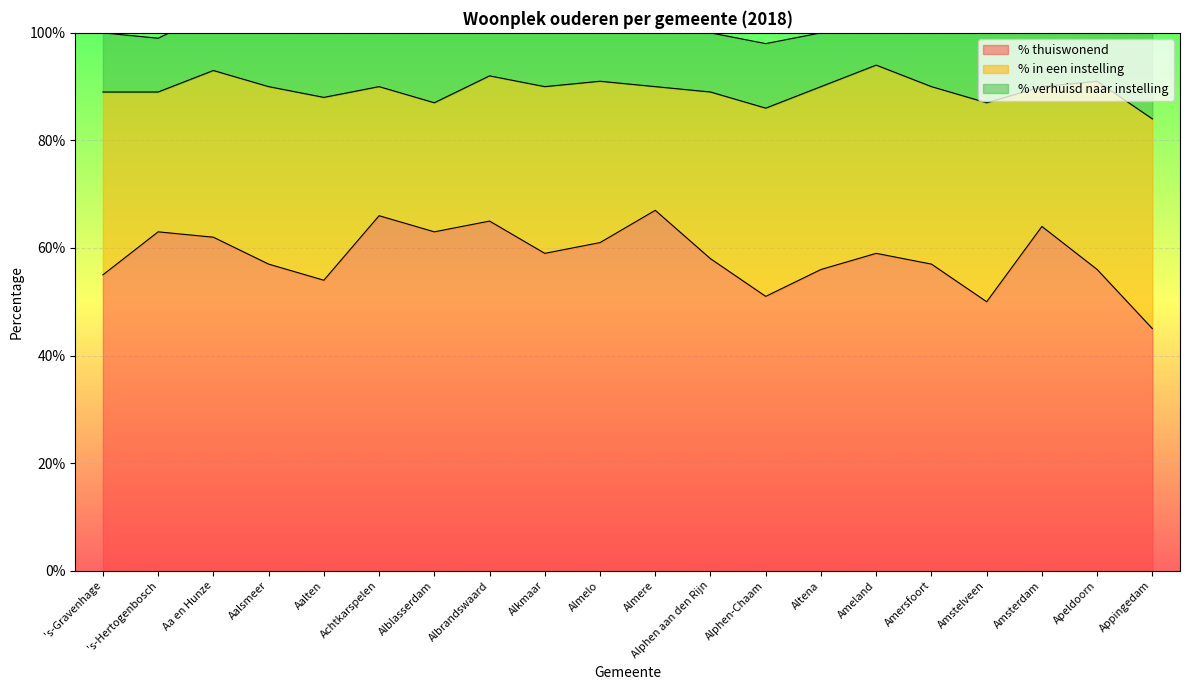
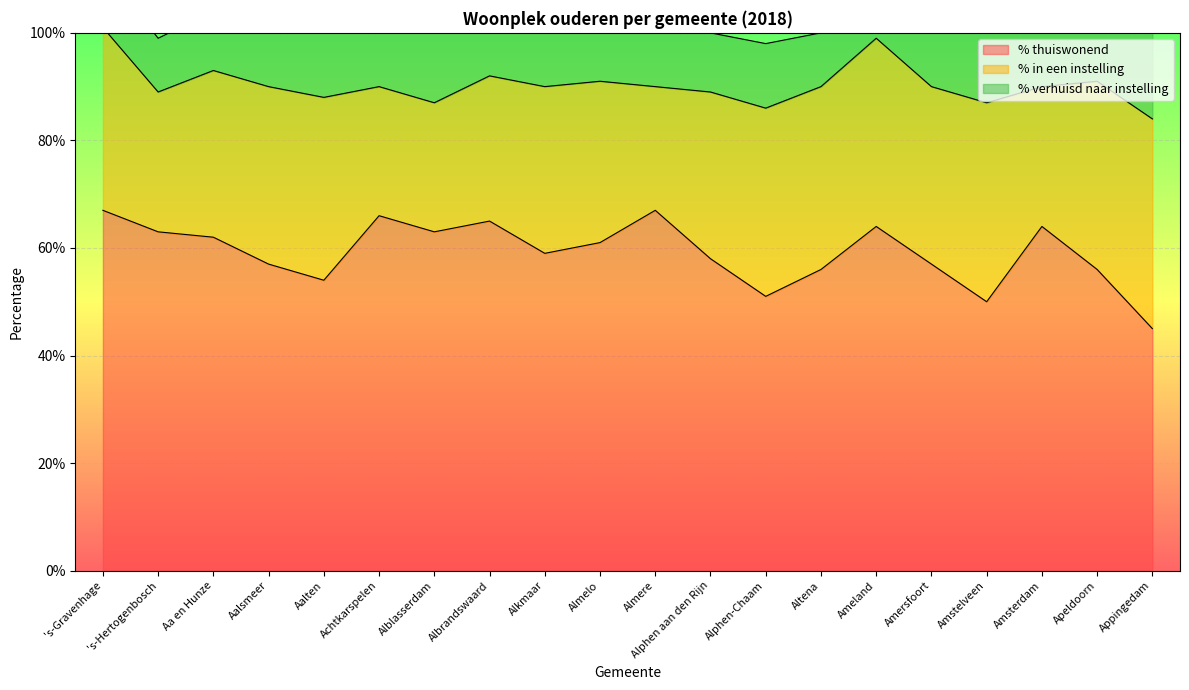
  {
    "% thuiswonend": {
-     "'s-Gravenhage": "55%",
+     "'s-Gravenhage": "67%",
      "'s-Hertogenbosch": "63%",
      "Aa en Hunze": "62%",
      "Aalsmeer": "57%",
      "Aalten": "54%",
      "Achtkarspelen": "66%",
      "Alblasserdam": "63%",
      "Albrandswaard": "65%",
      "Alkmaar": "59%",
      "Almelo": "61%",
      "Almere": "67%",
      "Alphen aan den Rijn": "58%",
      "Alphen-Chaam": "51%",
      "Altena": "56%",
-     "Ameland": "59%",
+     "Ameland": "64%",
      "Amersfoort": "57%",
      "Amstelveen": "50%",
      "Amsterdam": "64%",
      "Apeldoorn": "56%",
      "Appingedam": "45%"
    },
    "% in een instelling": {
      "'s-Hertogenbosch": "26%",
      "Aa en Hunze": "31%",
      "Aalsmeer": "33%",
      "Aalten": "34%",
      "Achtkarspelen": "24%",
      "Alblasserdam": "24%",
      "Albrandswaard": "27%",
      "Alkmaar": "31%",
      "Almelo": "30%",
      "Almere": "23%",
      "Alphen aan den Rijn": "31%",
      "Alphen-Chaam": "35%",
      "Altena": "34%",
      "Ameland": "35%",
      "Amersfoort": "33%",
      "Amstelveen": "37%",
      "Appingedam": "39%"
    },
    "% verhuisd naar instelling": {
      "'s-Hertogenbosch": "10%",
      "Aalsmeer": "10%",
      "Aalten": "12%",
      "Achtkarspelen": "10%",
      "Alblasserdam": "13%",
      "Alkmaar": "10%",
      "Almere": "10%",
      "Alphen aan den Rijn": "11%",
      "Alphen-Chaam": "12%",
      "Altena": "10%",
      "Amersfoort": "10%",
      "Amstelveen": "13%",
      "Amsterdam": "10%",
      "Apeldoorn": "9%",
      "Appingedam": "16%"
    }
  }
